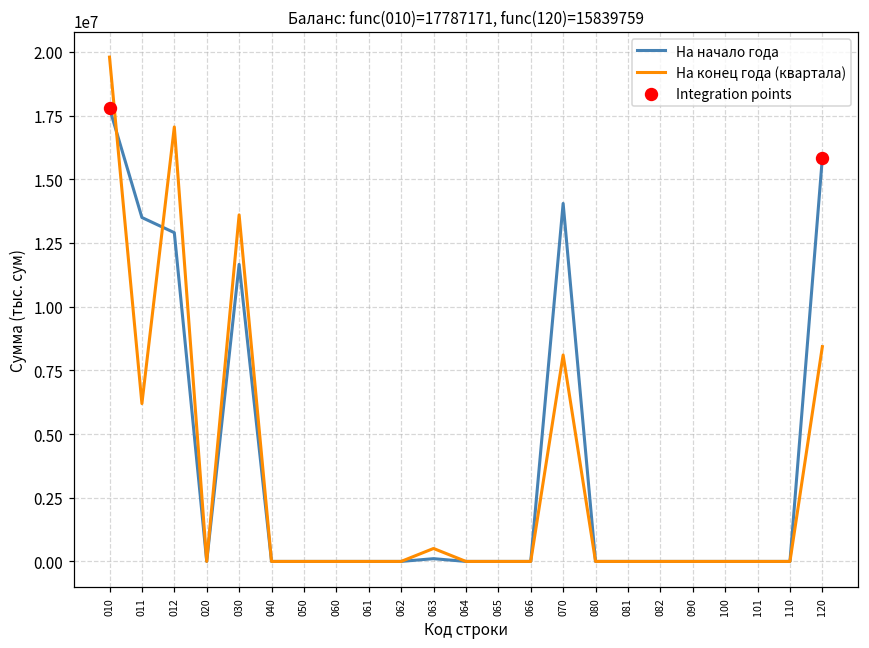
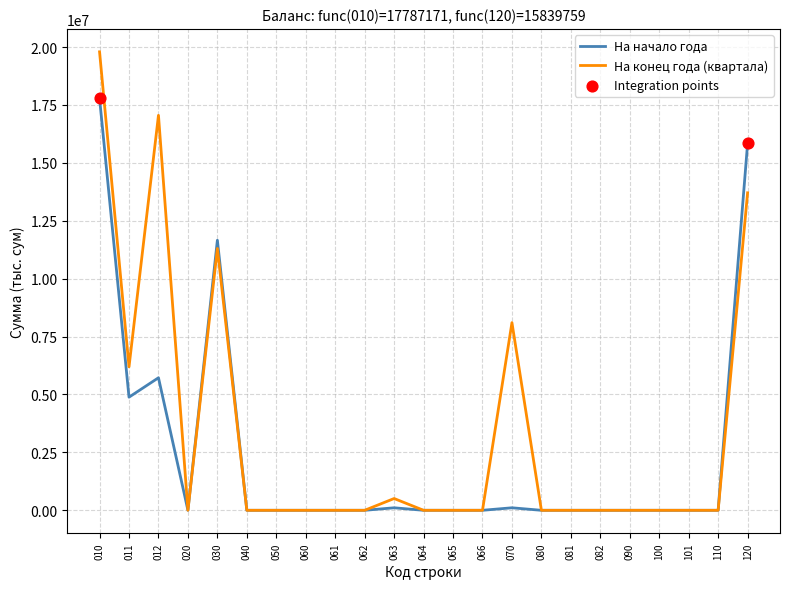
  {
    "На начало года": {
-     "011": 13500000,
-     "012": 12900000,
+     "011": 4900000,
+     "012": 5700000,
      "030": 11700000,
      "063": 100000,
-     "070": 14100000
+     "070": 100000
    },
    "На конец года (квартала)": {
      "010": 19800000,
      "011": 6200000,
      "012": 17100000,
-     "030": 13600000,
+     "030": 11300000,
      "063": 500000,
      "070": 8100000,
-     "120": 8400000
+     "120": 13700000
    }
  }
